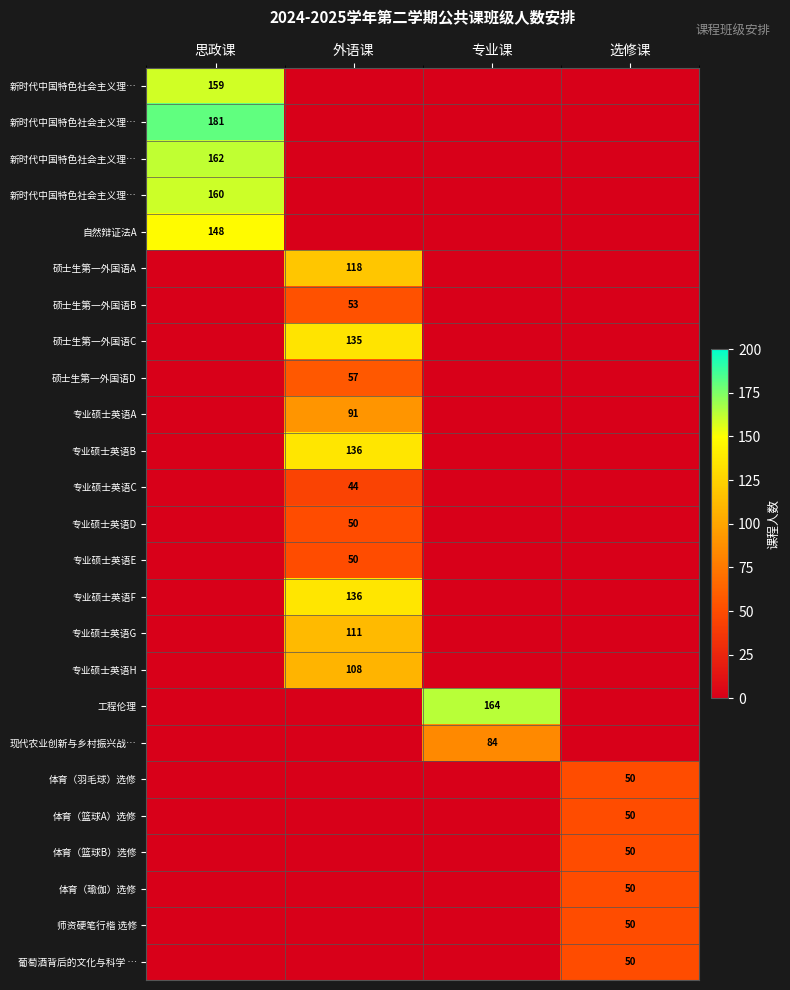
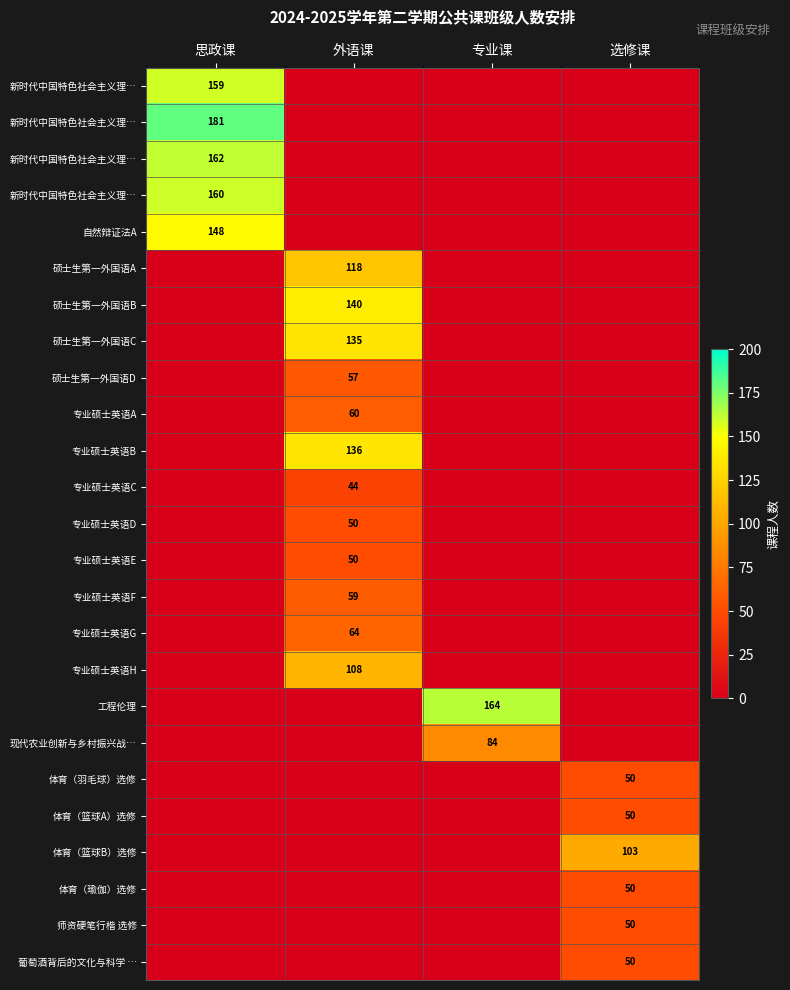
  {
    "自然辩证法A": {
      "思政课": 148
    },
    "硕士生第一外国语A": {
      "外语课": 118
    },
    "硕士生第一外国语B": {
-     "外语课": 53
+     "外语课": 140
    },
    "硕士生第一外国语C": {
      "外语课": 135
    },
    "硕士生第一外国语D": {
      "外语课": 57
    },
    "专业硕士英语A": {
-     "外语课": 91
+     "外语课": 60
    },
    "专业硕士英语B": {
      "外语课": 136
    },
    "专业硕士英语C": {
      "外语课": 44
    },
    "专业硕士英语D": {
      "外语课": 50
    },
    "专业硕士英语E": {
      "外语课": 50
    },
    "专业硕士英语F": {
-     "外语课": 136
+     "外语课": 59
    },
    "专业硕士英语G": {
-     "外语课": 111
+     "外语课": 64
    },
    "专业硕士英语H": {
      "外语课": 108
    },
    "工程伦理": {
      "专业课": 164
    },
    "现代农业创新与乡村振兴战…": {
      "专业课": 84
    },
    "体育（羽毛球）选修": {
      "选修课": 50
    },
    "体育（篮球A）选修": {
      "选修课": 50
    },
    "体育（篮球B）选修": {
-     "选修课": 50
+     "选修课": 103
    },
    "体育（瑜伽）选修": {
      "选修课": 50
    },
    "师资硬笔行楷 选修": {
      "选修课": 50
    },
    "葡萄酒背后的文化与科学 …": {
      "选修课": 50
    }
  }
